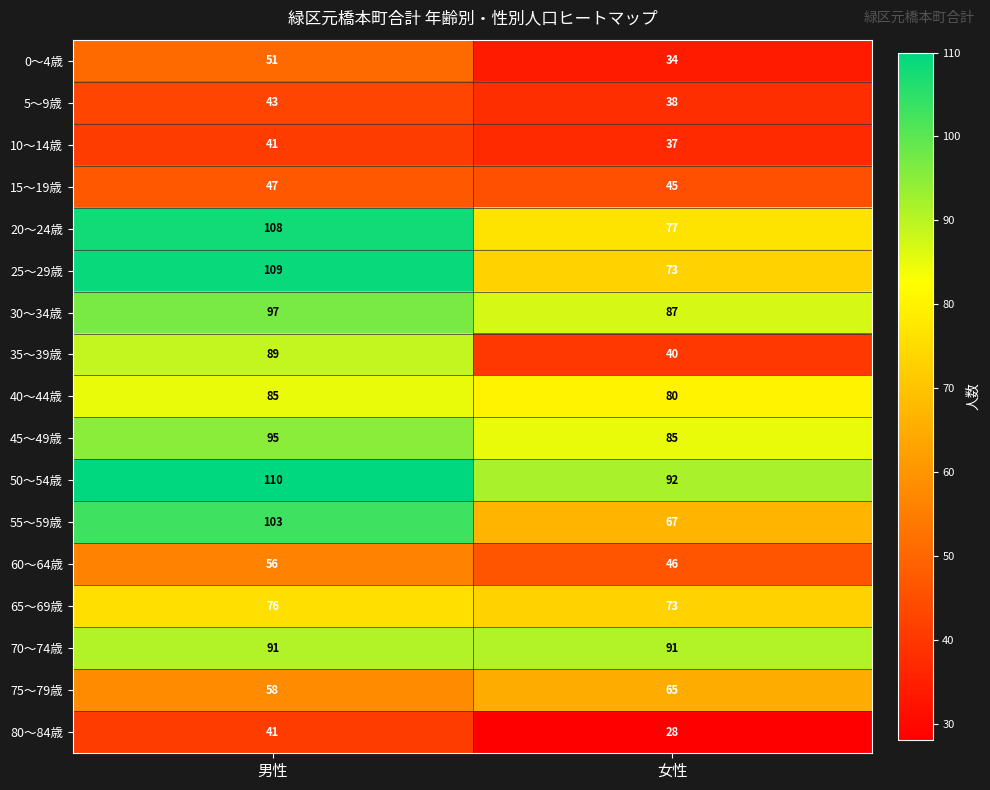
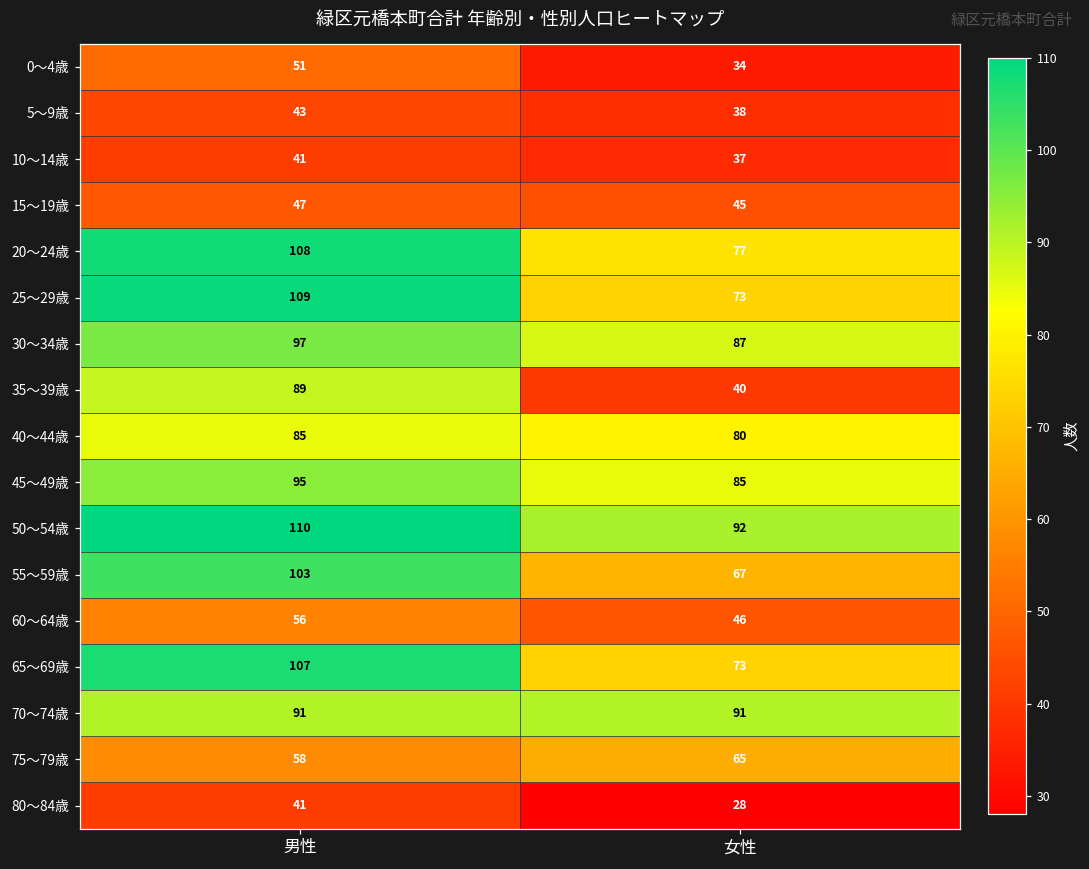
  {
    "0～4歳": {
      "男性": 51,
      "女性": 34
    },
    "5～9歳": {
      "男性": 43,
      "女性": 38
    },
    "10～14歳": {
      "男性": 41,
      "女性": 37
    },
    "15～19歳": {
      "男性": 47,
      "女性": 45
    },
    "20～24歳": {
      "男性": 108,
      "女性": 77
    },
    "25～29歳": {
      "男性": 109,
      "女性": 73
    },
    "30～34歳": {
      "男性": 97,
      "女性": 87
    },
    "35～39歳": {
      "男性": 89,
      "女性": 40
    },
    "40～44歳": {
      "男性": 85,
      "女性": 80
    },
    "45～49歳": {
      "男性": 95,
      "女性": 85
    },
    "50～54歳": {
      "男性": 110,
      "女性": 92
    },
    "55～59歳": {
      "男性": 103,
      "女性": 67
    },
    "60～64歳": {
      "男性": 56,
      "女性": 46
    },
    "65～69歳": {
-     "男性": 76,
+     "男性": 107,
      "女性": 73
    },
    "70～74歳": {
      "男性": 91,
      "女性": 91
    },
    "75～79歳": {
      "男性": 58,
      "女性": 65
    },
    "80～84歳": {
      "男性": 41,
      "女性": 28
    }
  }
